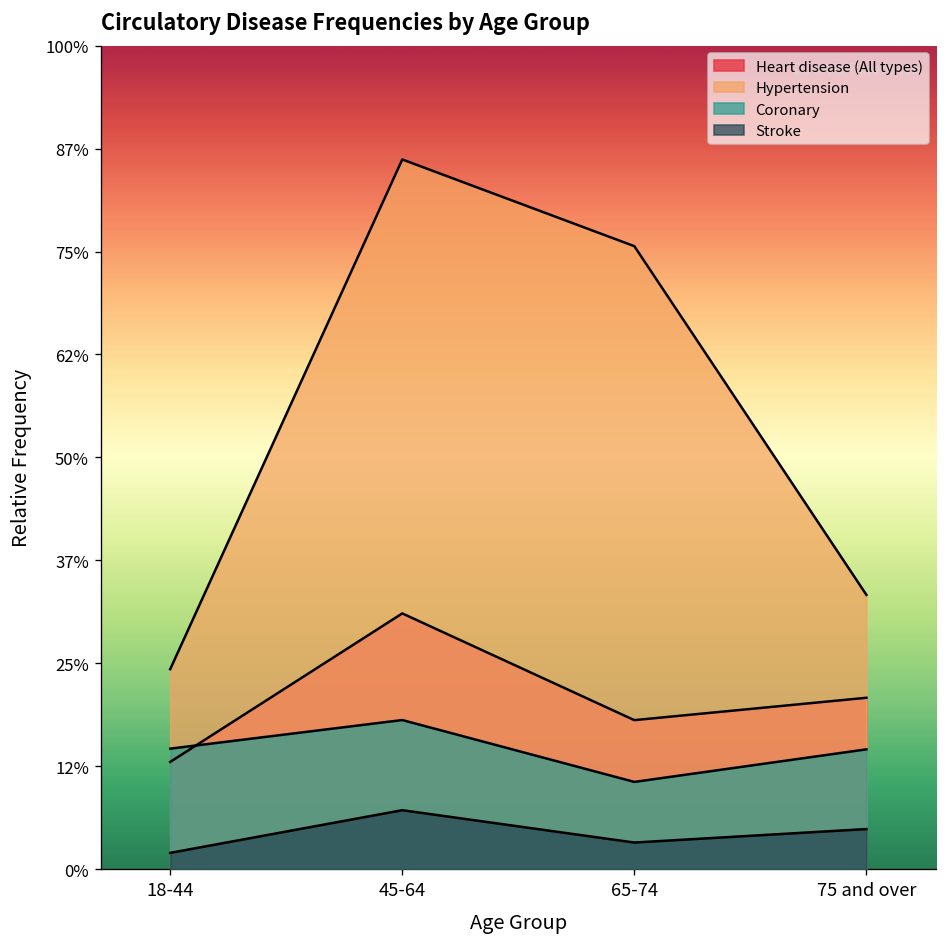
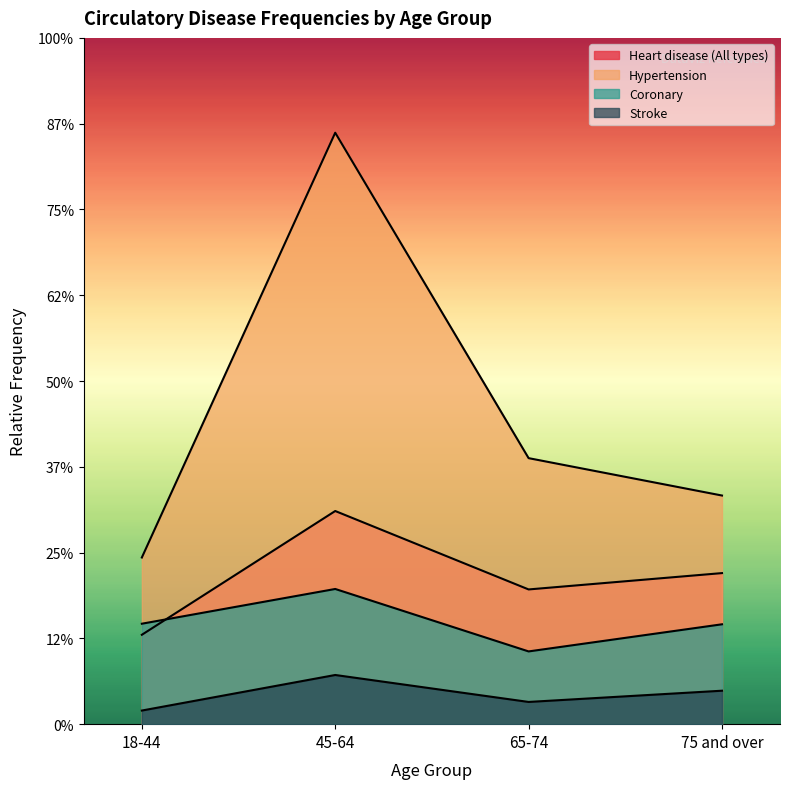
  {
    "Heart disease (All types)": {
      "18-44": "13%",
      "45-64": "31%",
-     "65-74": "18%",
-     "75 and over": "21%"
+     "65-74": "20%",
+     "75 and over": "22%"
    },
    "Hypertension": {
      "18-44": "24%",
      "45-64": "86%",
-     "65-74": "76%",
+     "65-74": "39%",
      "75 and over": "33%"
    },
    "Coronary": {
      "18-44": "15%",
-     "45-64": "18%",
+     "45-64": "20%",
      "65-74": "11%",
      "75 and over": "15%"
    },
    "Stroke": {
      "18-44": "2%",
      "45-64": "7%",
      "65-74": "3%",
      "75 and over": "5%"
    }
  }
